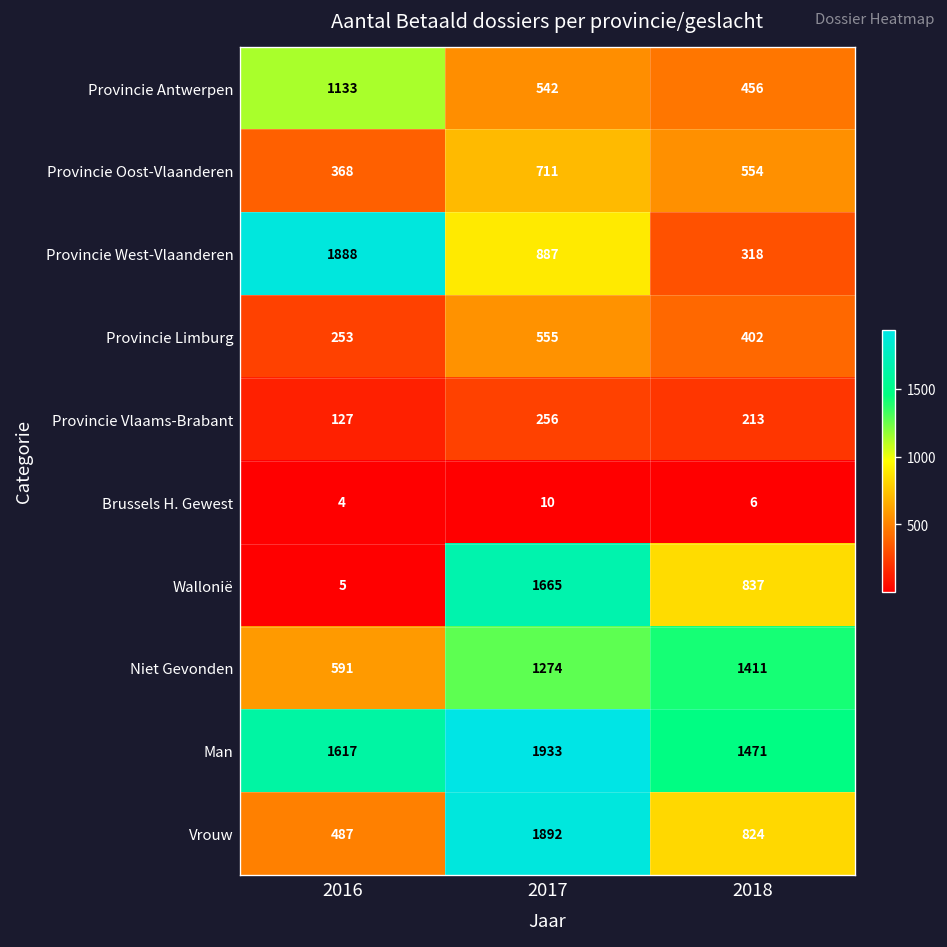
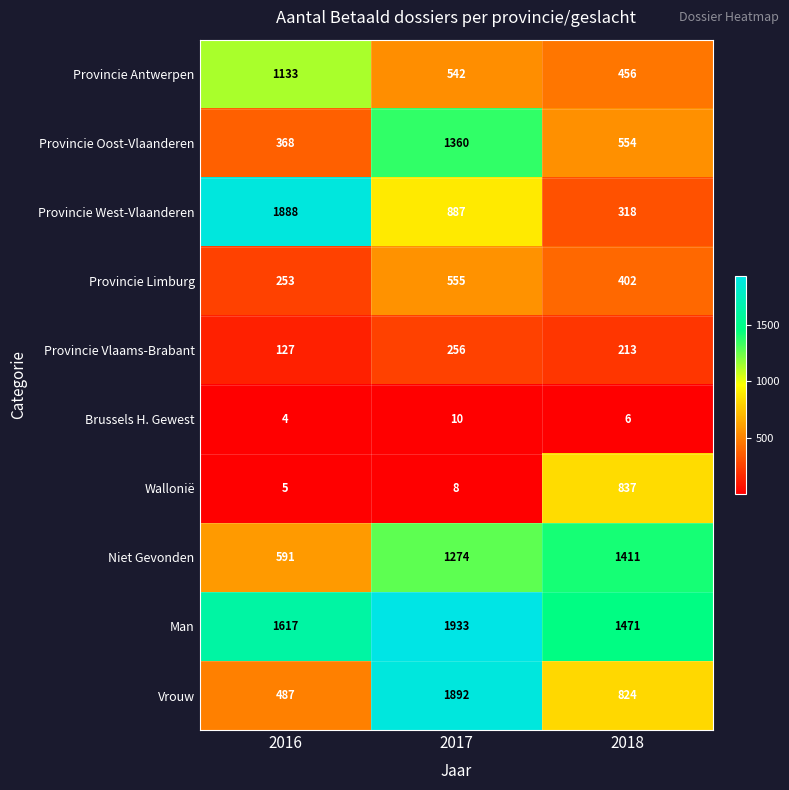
  {
    "Provincie Antwerpen": {
      "2016": 1133,
      "2017": 542,
      "2018": 456
    },
    "Provincie Oost-Vlaanderen": {
      "2016": 368,
-     "2017": 711,
+     "2017": 1360,
      "2018": 554
    },
    "Provincie West-Vlaanderen": {
      "2016": 1888,
      "2017": 887,
      "2018": 318
    },
    "Provincie Limburg": {
      "2016": 253,
      "2017": 555,
      "2018": 402
    },
    "Provincie Vlaams-Brabant": {
      "2016": 127,
      "2017": 256,
      "2018": 213
    },
    "Brussels H. Gewest": {
      "2016": 4,
      "2017": 10,
      "2018": 6
    },
    "Wallonië": {
      "2016": 5,
-     "2017": 1665,
+     "2017": 8,
      "2018": 837
    },
    "Niet Gevonden": {
      "2016": 591,
      "2017": 1274,
      "2018": 1411
    },
    "Man": {
      "2016": 1617,
      "2017": 1933,
      "2018": 1471
    },
    "Vrouw": {
      "2016": 487,
      "2017": 1892,
      "2018": 824
    }
  }
